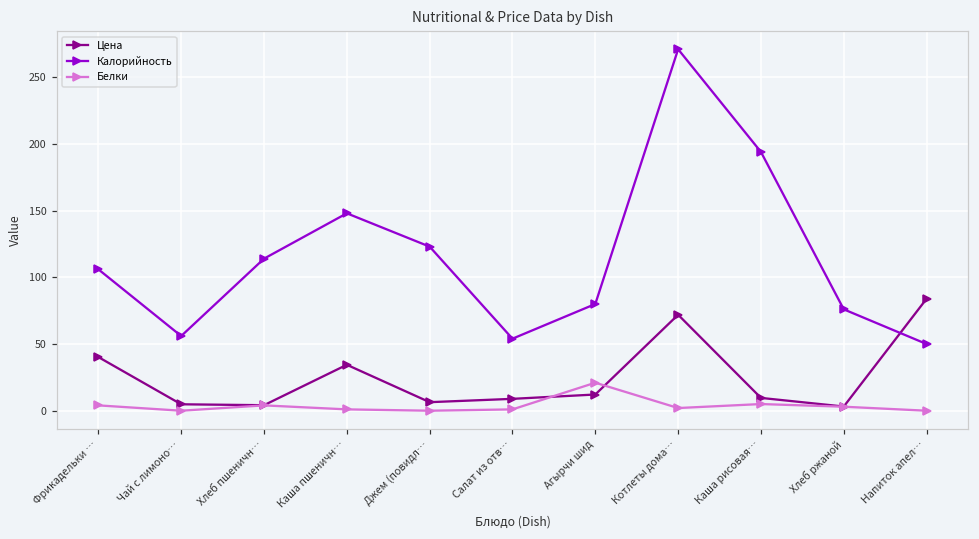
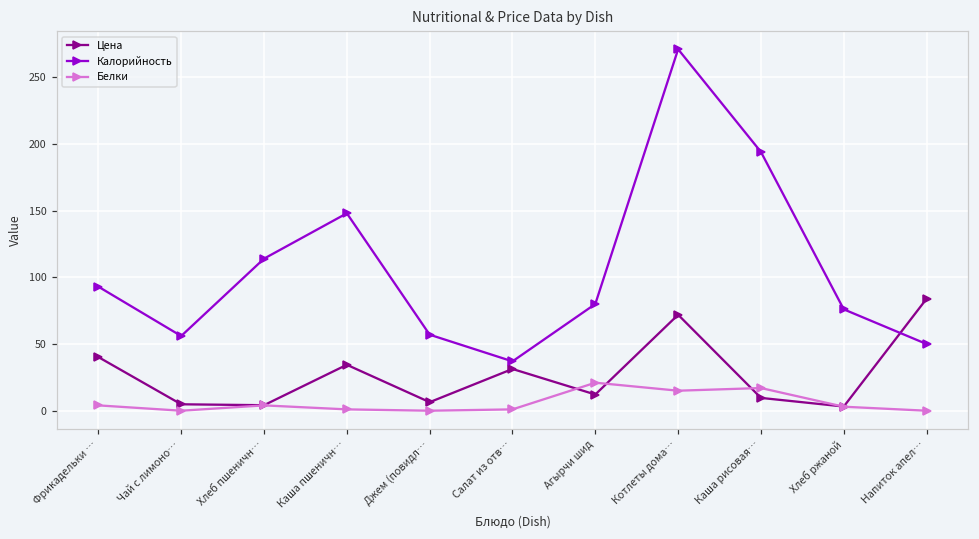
  {
    "Цена": {
      "Фрикадельки …": 40,
      "Чай с лимоно…": 5,
      "Каша пшеничн…": 34,
      "Джем (повидл…": 6,
-     "Салат из отв…": 9,
+     "Салат из отв…": 31,
      "Агырчи шид": 12,
      "Котлеты дома…": 72,
      "Каша рисовая…": 10,
      "Напиток апел…": 84
    },
    "Калорийность": {
-     "Фрикадельки …": 106,
+     "Фрикадельки …": 93,
      "Чай с лимоно…": 56,
      "Хлеб пшеничн…": 114,
      "Каша пшеничн…": 148,
-     "Джем (повидл…": 123,
-     "Салат из отв…": 54,
+     "Джем (повидл…": 57,
+     "Салат из отв…": 37,
      "Агырчи шид": 80,
      "Котлеты дома…": 271,
      "Каша рисовая…": 194,
      "Хлеб ржаной": 76,
      "Напиток апел…": 50
    },
    "Белки": {
      "Фрикадельки …": 4,
      "Чай с лимоно…": 0,
      "Каша пшеничн…": 1,
      "Джем (повидл…": 0,
      "Салат из отв…": 1,
      "Агырчи шид": 21,
-     "Котлеты дома…": 2,
-     "Каша рисовая…": 5,
+     "Котлеты дома…": 15,
+     "Каша рисовая…": 17,
      "Напиток апел…": 0
    }
  }
